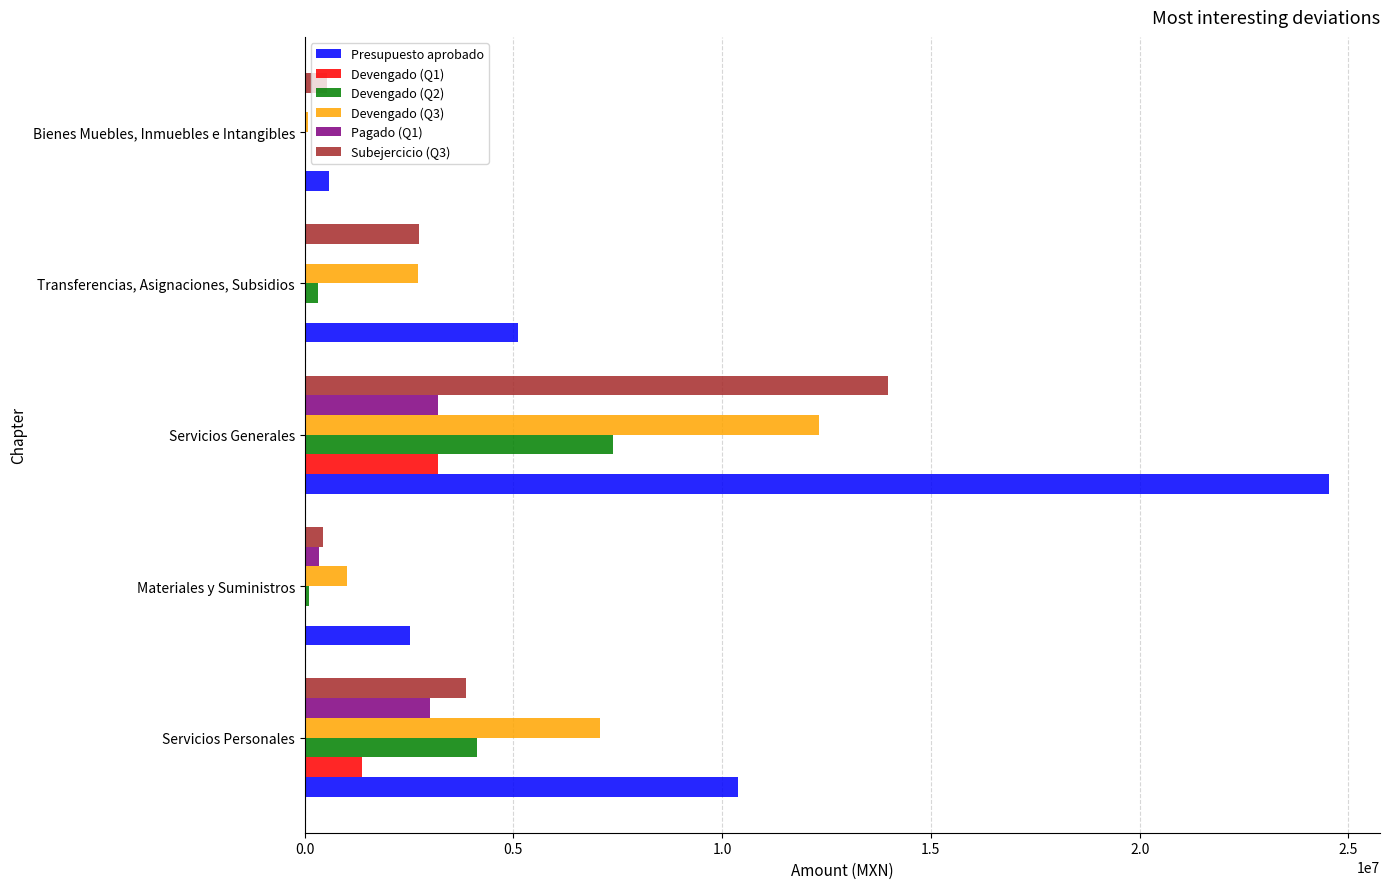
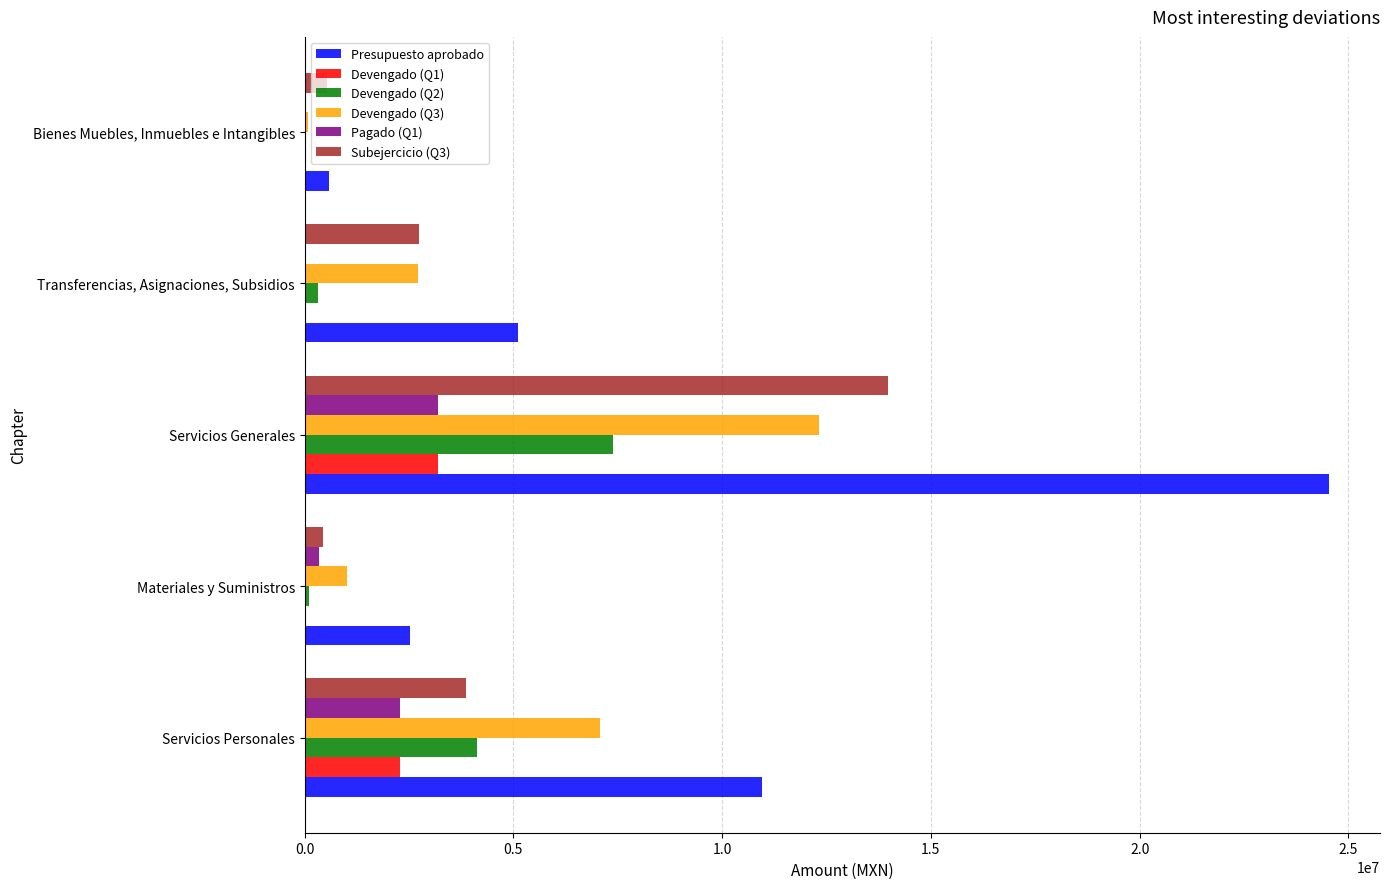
  {
    "Presupuesto aprobado": {
      "Bienes Muebles, Inmuebles e Intangibles": 600000,
      "Transferencias, Asignaciones, Subsidios": 5100000,
      "Servicios Generales": 24500000,
      "Materiales y Suministros": 2500000,
-     "Servicios Personales": 10400000
+     "Servicios Personales": 10900000
    },
    "Devengado (Q1)": {
      "Bienes Muebles, Inmuebles e Intangibles": 0,
      "Transferencias, Asignaciones, Subsidios": 0,
      "Servicios Generales": 3200000,
-     "Servicios Personales": 1400000
+     "Servicios Personales": 2300000
    },
    "Devengado (Q2)": {
      "Bienes Muebles, Inmuebles e Intangibles": 0,
      "Transferencias, Asignaciones, Subsidios": 300000,
      "Servicios Generales": 7400000,
      "Materiales y Suministros": 100000,
      "Servicios Personales": 4100000
    },
    "Devengado (Q3)": {
      "Bienes Muebles, Inmuebles e Intangibles": 100000,
      "Transferencias, Asignaciones, Subsidios": 2700000,
      "Servicios Generales": 12300000,
      "Materiales y Suministros": 1000000,
      "Servicios Personales": 7100000
    },
    "Pagado (Q1)": {
      "Bienes Muebles, Inmuebles e Intangibles": 0,
      "Transferencias, Asignaciones, Subsidios": 0,
      "Servicios Generales": 3200000,
      "Materiales y Suministros": 300000,
-     "Servicios Personales": 3000000
+     "Servicios Personales": 2300000
    },
    "Subejercicio (Q3)": {
      "Transferencias, Asignaciones, Subsidios": 2700000,
      "Servicios Generales": 14000000,
      "Materiales y Suministros": 400000,
      "Servicios Personales": 3900000
    }
  }
